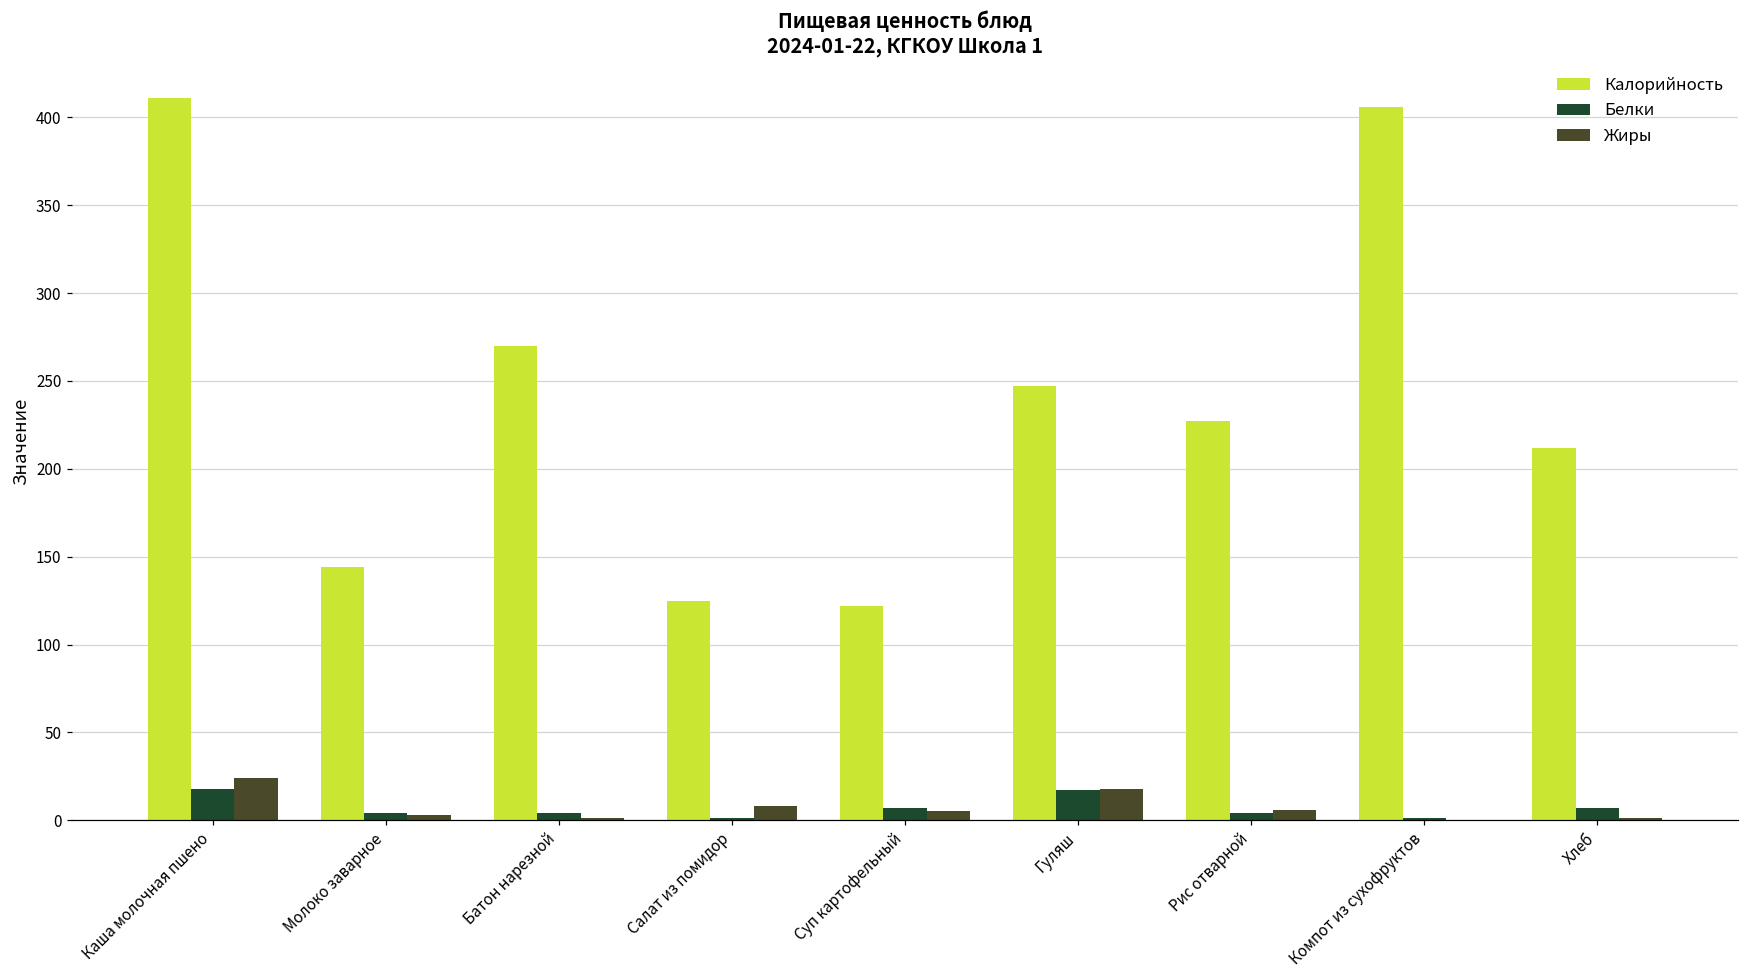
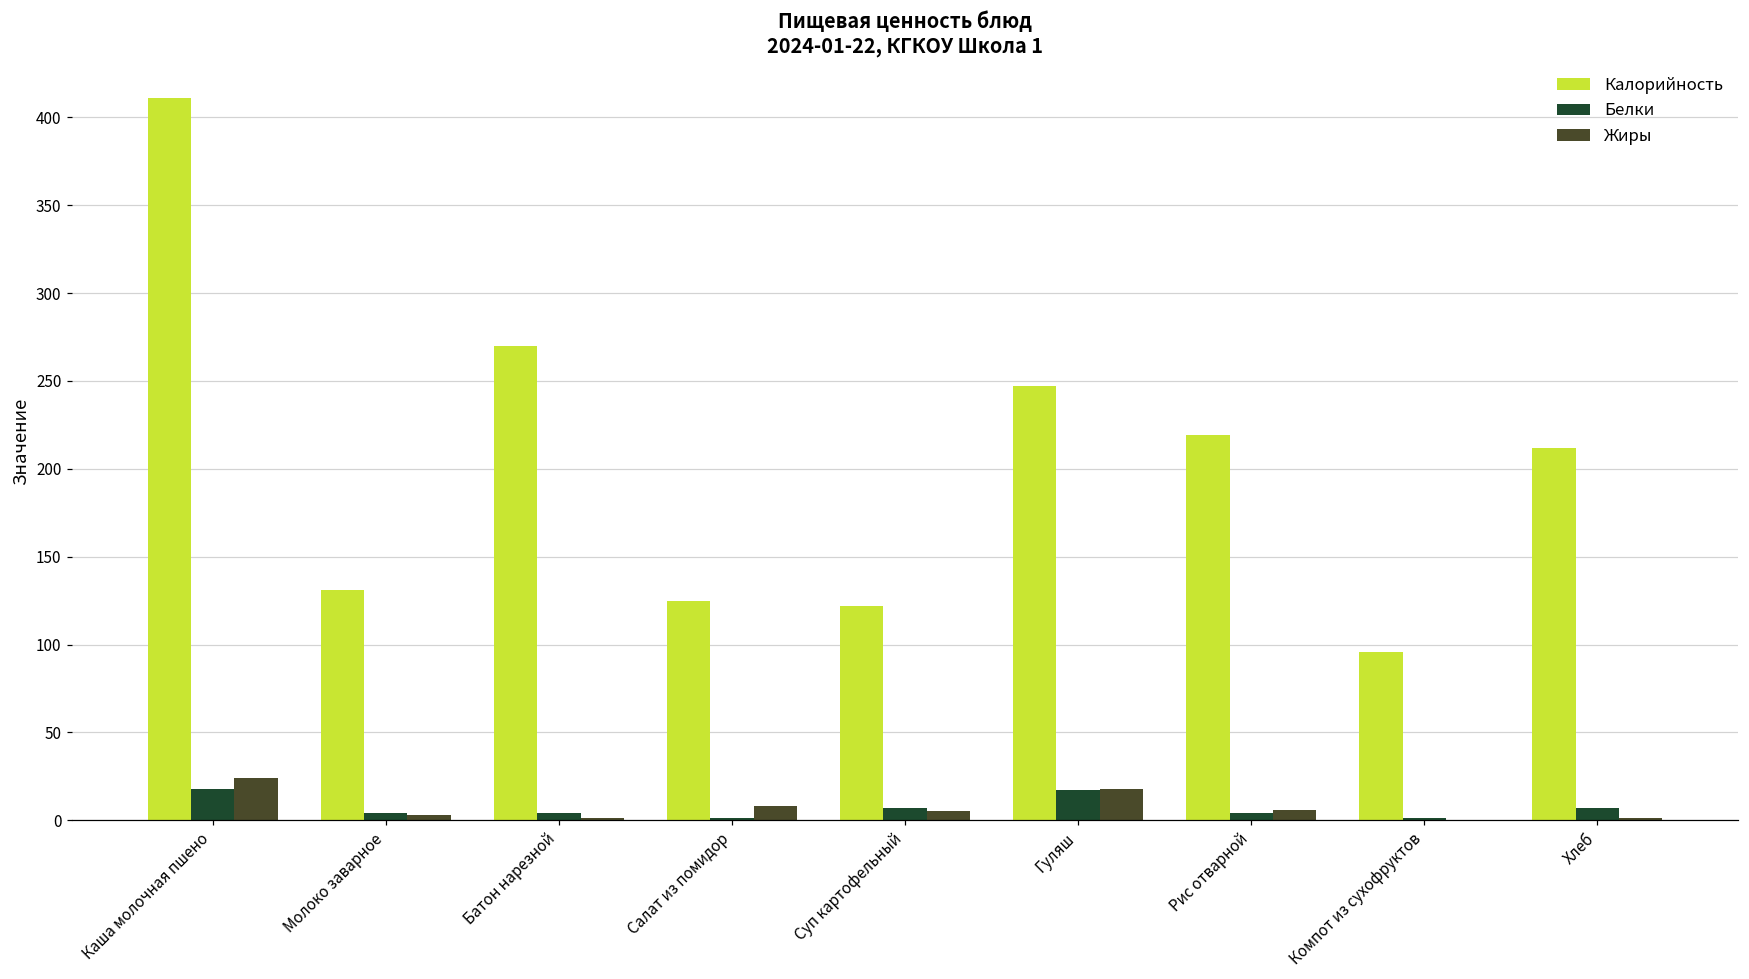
  {
    "Калорийность": {
      "Каша молочная пшено": 411,
-     "Молоко заварное": 144,
+     "Молоко заварное": 131,
      "Батон нарезной": 270,
      "Салат из помидор": 125,
      "Суп картофельный": 122,
      "Гуляш": 247,
-     "Рис отварной": 227,
-     "Компот из сухофруктов": 406,
+     "Рис отварной": 219,
+     "Компот из сухофруктов": 96,
      "Хлеб": 212
    }
  }
